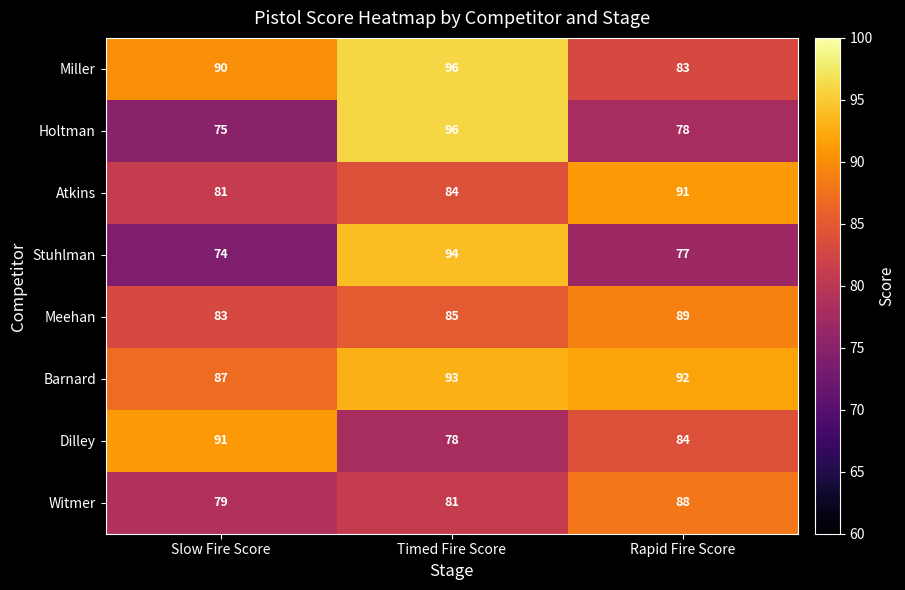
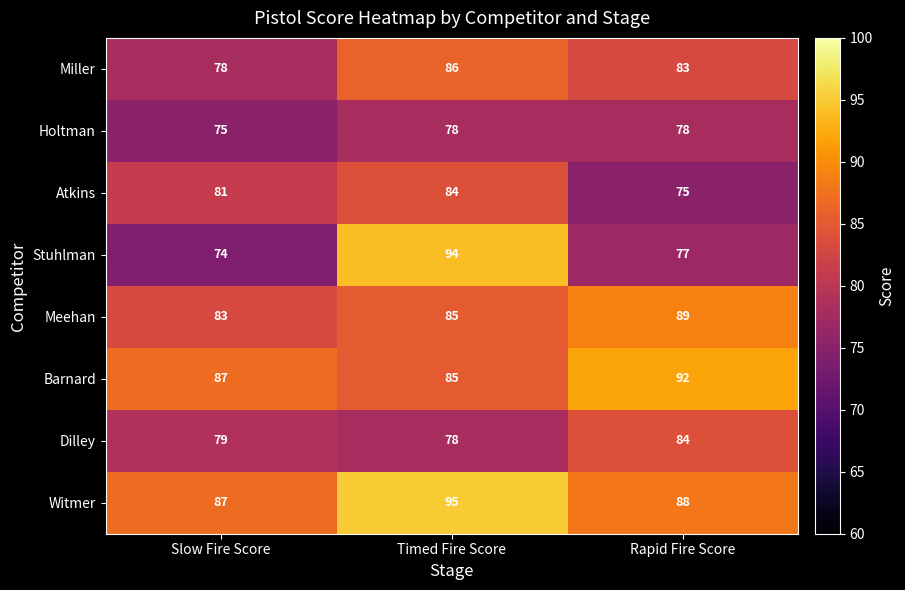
  {
    "Miller": {
-     "Slow Fire Score": 90,
-     "Timed Fire Score": 96,
+     "Slow Fire Score": 78,
+     "Timed Fire Score": 86,
      "Rapid Fire Score": 83
    },
    "Holtman": {
      "Slow Fire Score": 75,
-     "Timed Fire Score": 96,
+     "Timed Fire Score": 78,
      "Rapid Fire Score": 78
    },
    "Atkins": {
      "Slow Fire Score": 81,
      "Timed Fire Score": 84,
-     "Rapid Fire Score": 91
+     "Rapid Fire Score": 75
    },
    "Stuhlman": {
      "Slow Fire Score": 74,
      "Timed Fire Score": 94,
      "Rapid Fire Score": 77
    },
    "Meehan": {
      "Slow Fire Score": 83,
      "Timed Fire Score": 85,
      "Rapid Fire Score": 89
    },
    "Barnard": {
      "Slow Fire Score": 87,
-     "Timed Fire Score": 93,
+     "Timed Fire Score": 85,
      "Rapid Fire Score": 92
    },
    "Dilley": {
-     "Slow Fire Score": 91,
+     "Slow Fire Score": 79,
      "Timed Fire Score": 78,
      "Rapid Fire Score": 84
    },
    "Witmer": {
-     "Slow Fire Score": 79,
-     "Timed Fire Score": 81,
+     "Slow Fire Score": 87,
+     "Timed Fire Score": 95,
      "Rapid Fire Score": 88
    }
  }
